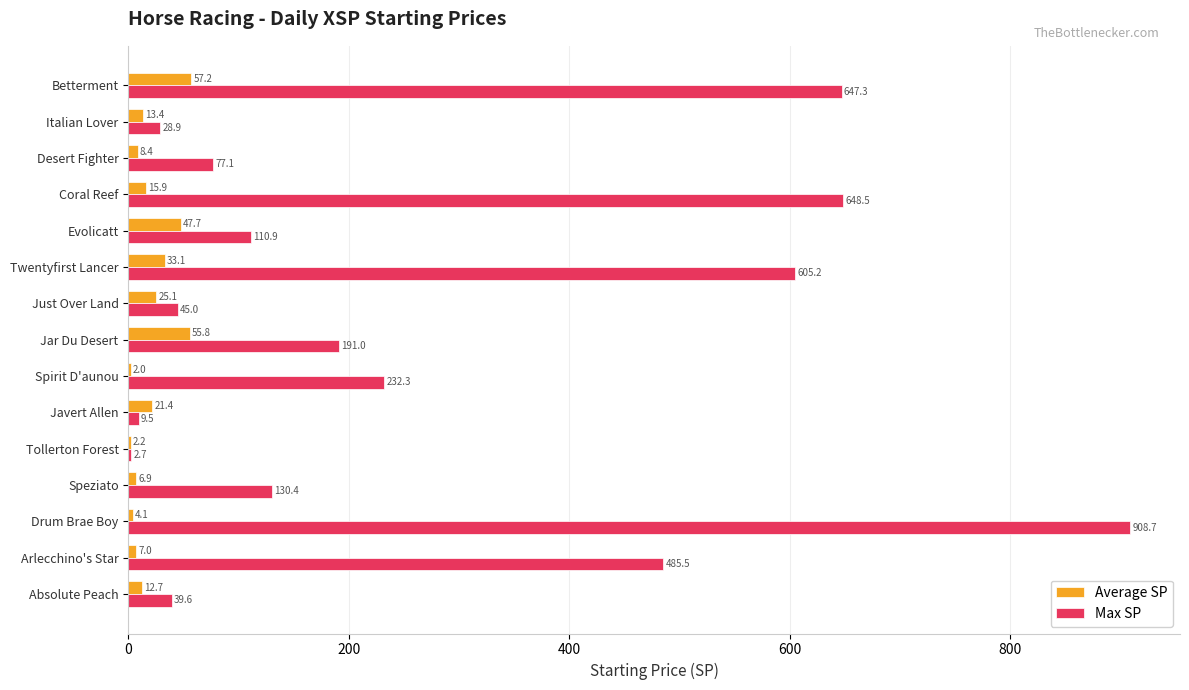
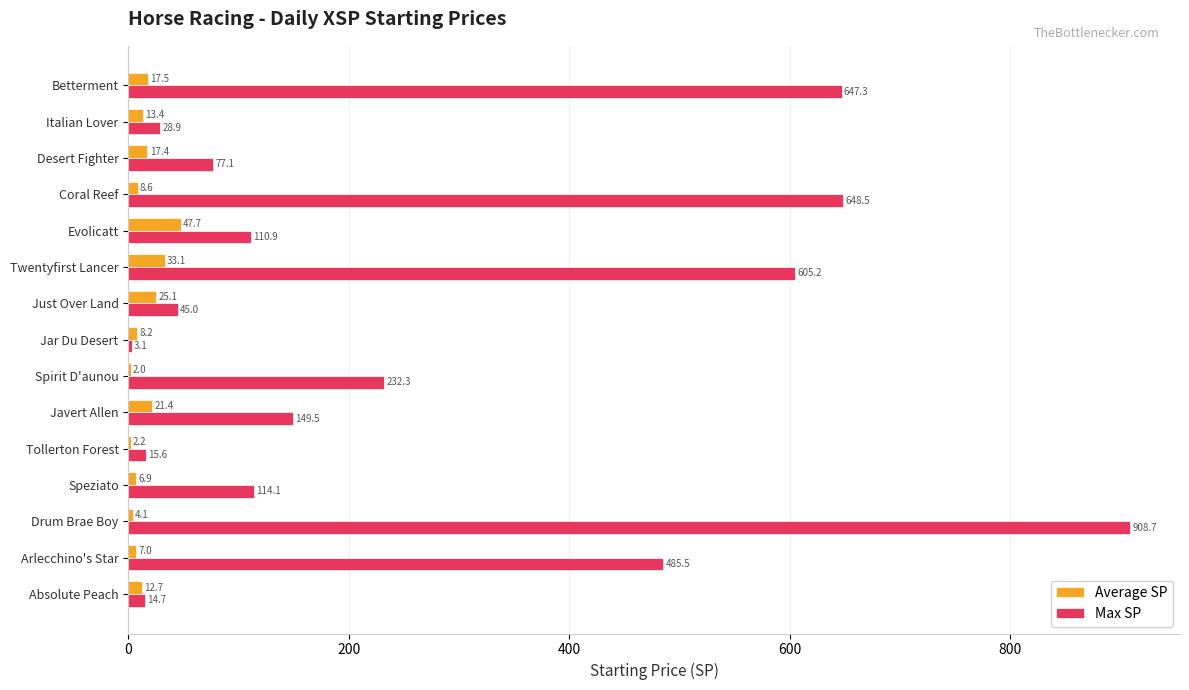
  {
    "Average SP": {
-     "Betterment": 57.2,
+     "Betterment": 17.5,
      "Italian Lover": 13.4,
-     "Desert Fighter": 8.4,
-     "Coral Reef": 15.9,
+     "Desert Fighter": 17.4,
+     "Coral Reef": 8.6,
      "Evolicatt": 47.7,
      "Twentyfirst Lancer": 33.1,
      "Just Over Land": 25.1,
-     "Jar Du Desert": 55.8,
+     "Jar Du Desert": 8.2,
      "Spirit D'aunou": 2.0,
      "Javert Allen": 21.4,
      "Tollerton Forest": 2.2,
      "Speziato": 6.9,
      "Drum Brae Boy": 4.1,
      "Arlecchino's Star": 7.0,
      "Absolute Peach": 12.7
    },
    "Max SP": {
      "Betterment": 647.3,
      "Italian Lover": 28.9,
      "Desert Fighter": 77.1,
      "Coral Reef": 648.5,
      "Evolicatt": 110.9,
      "Twentyfirst Lancer": 605.2,
      "Just Over Land": 45.0,
-     "Jar Du Desert": 191.0,
+     "Jar Du Desert": 3.1,
      "Spirit D'aunou": 232.3,
-     "Javert Allen": 9.5,
-     "Tollerton Forest": 2.7,
-     "Speziato": 130.4,
+     "Javert Allen": 149.5,
+     "Tollerton Forest": 15.6,
+     "Speziato": 114.1,
      "Drum Brae Boy": 908.7,
      "Arlecchino's Star": 485.5,
-     "Absolute Peach": 39.6
+     "Absolute Peach": 14.7
    }
  }
